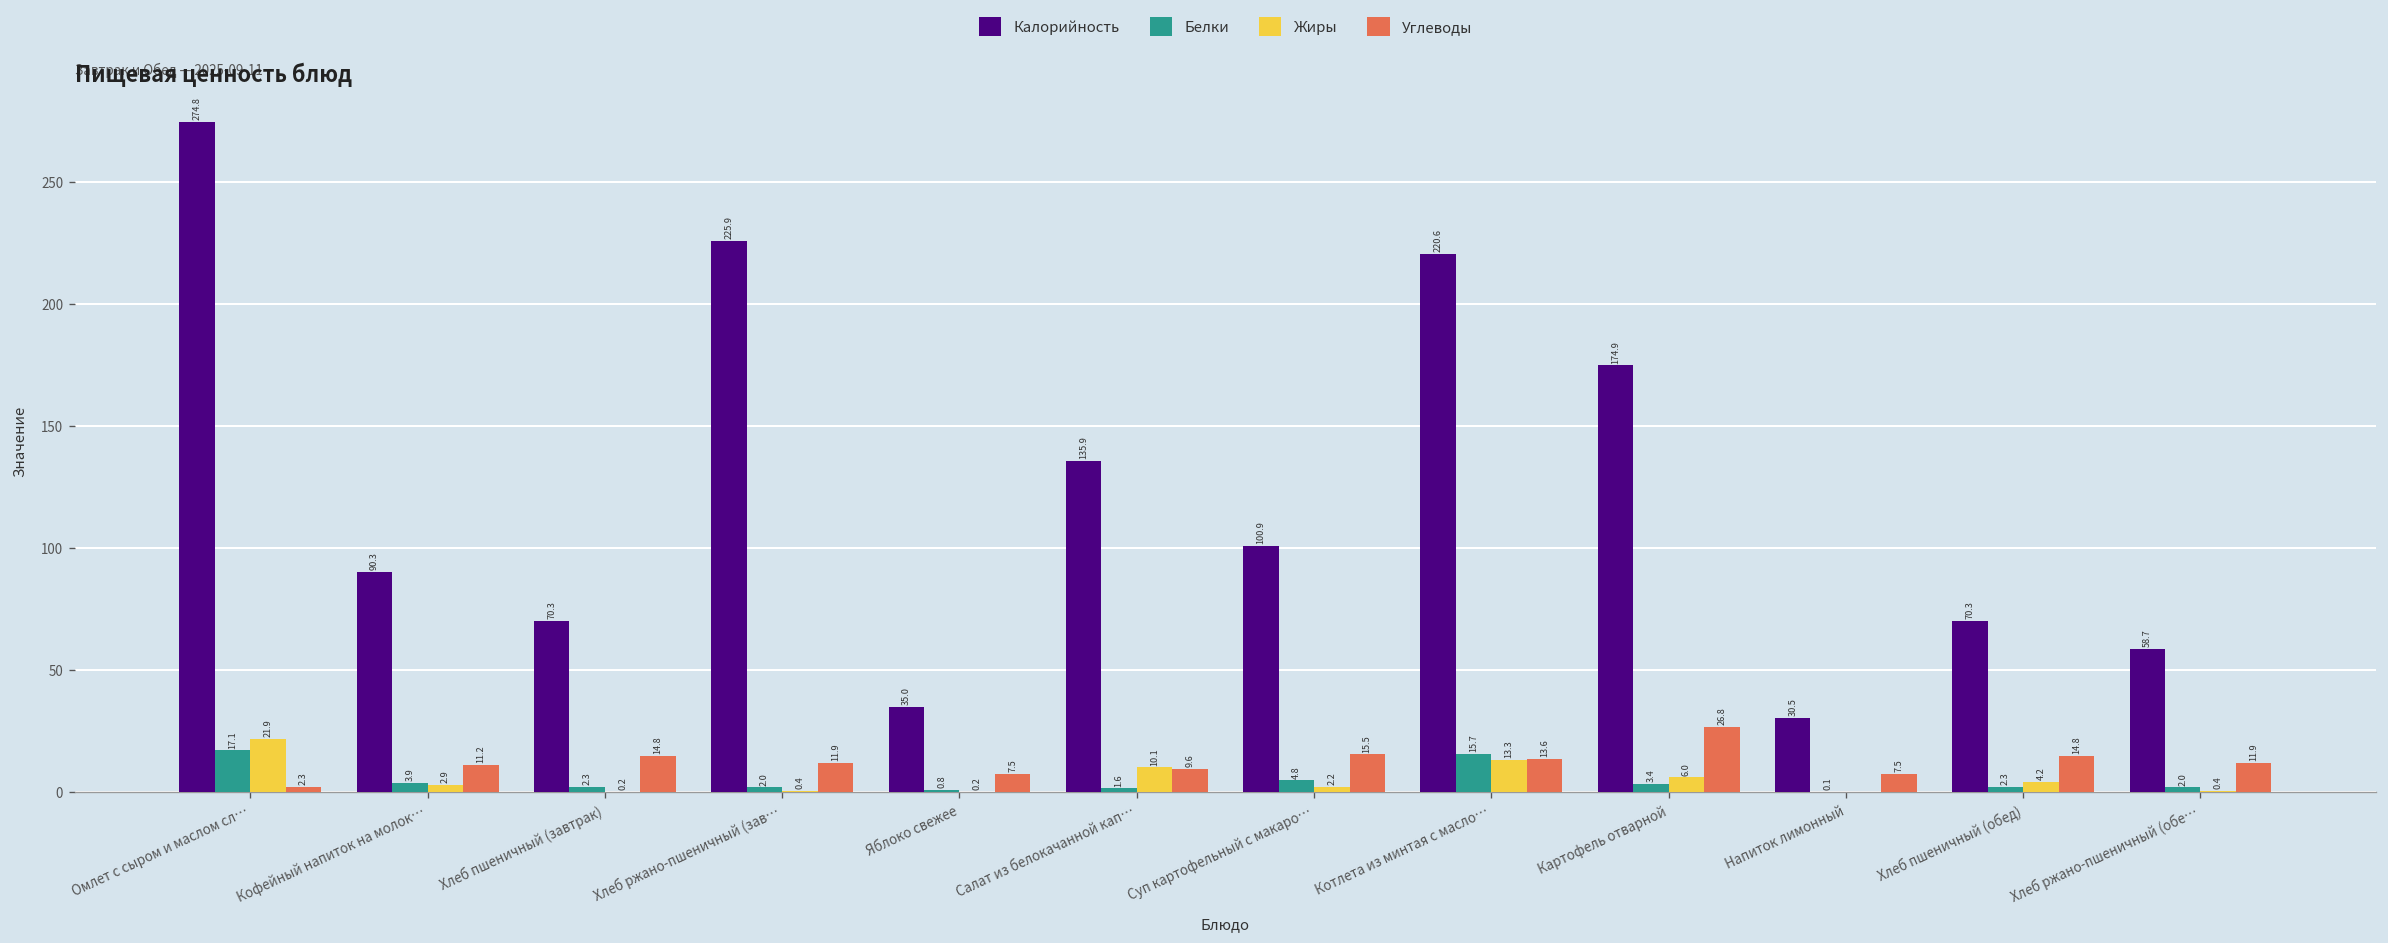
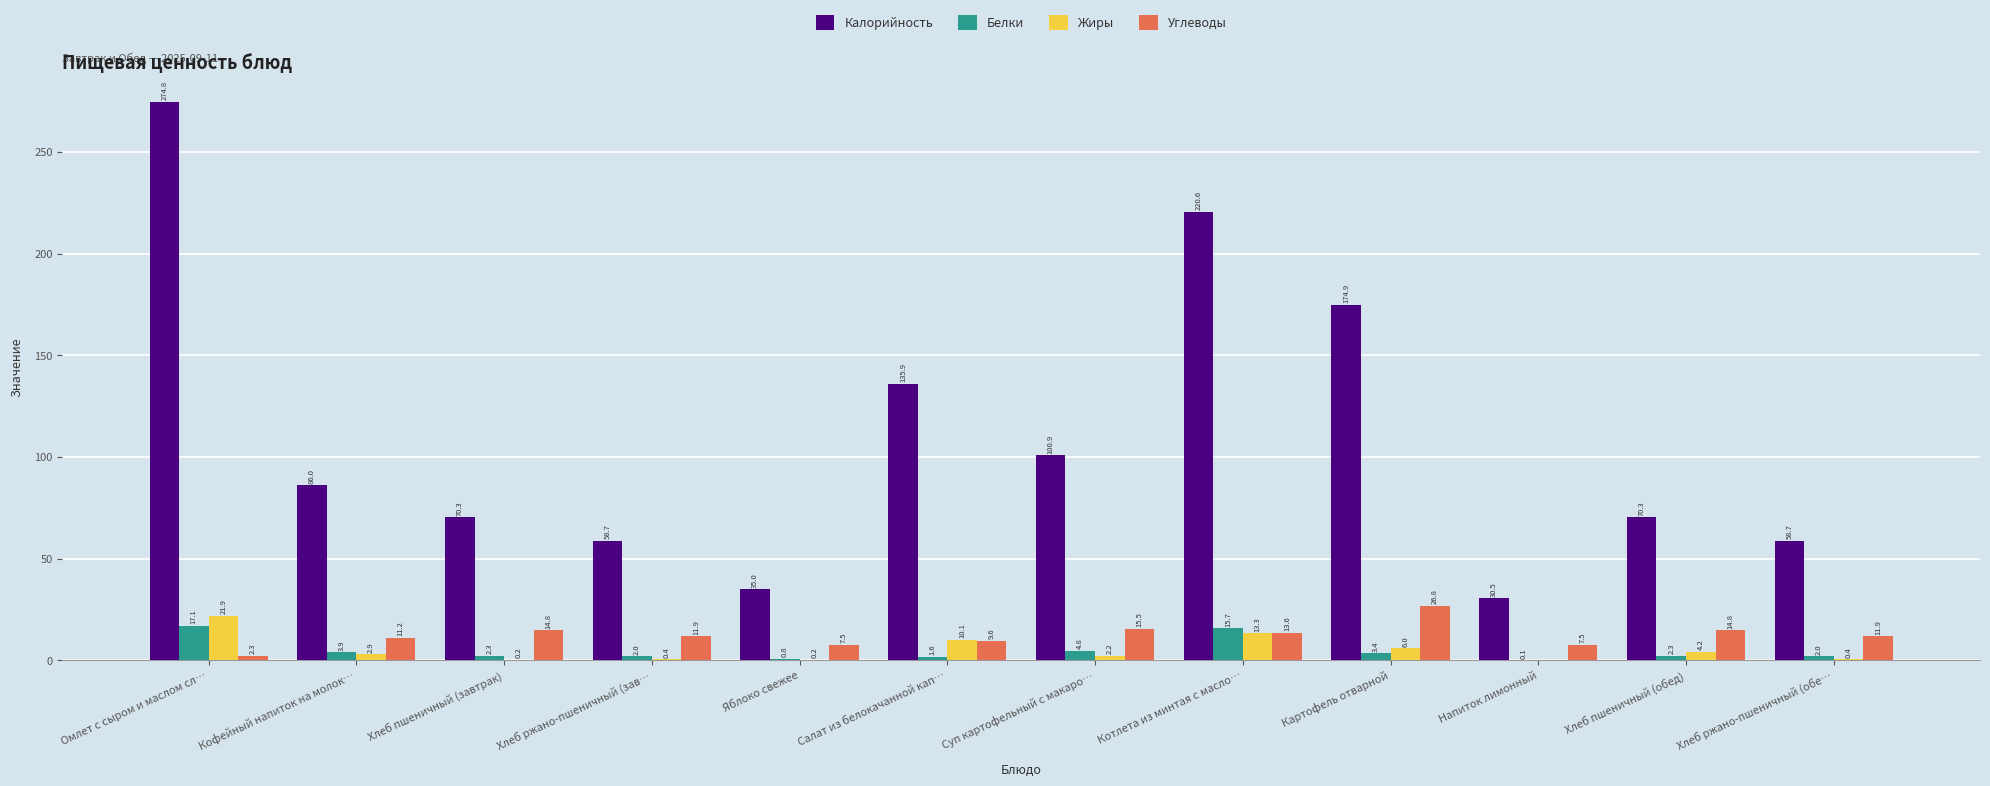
  {
    "Калорийность": {
      "Омлет с сыром и маслом сл…": 274.8,
-     "Кофейный напиток на молок…": 90.3,
+     "Кофейный напиток на молок…": 86.0,
      "Хлеб пшеничный (завтрак)": 70.3,
-     "Хлеб ржано-пшеничный (зав…": 225.9,
+     "Хлеб ржано-пшеничный (зав…": 58.7,
      "Яблоко свежее": 35.0,
      "Салат из белокачанной кап…": 135.9,
      "Суп картофельный с макаро…": 100.9,
      "Котлета из минтая с масло…": 220.6,
      "Картофель отварной": 174.9,
      "Напиток лимонный": 30.5,
      "Хлеб пшеничный (обед)": 70.3,
      "Хлеб ржано-пшеничный (обе…": 58.7
    },
    "Белки": {
      "Омлет с сыром и маслом сл…": 17.1,
      "Кофейный напиток на молок…": 3.9,
      "Хлеб пшеничный (завтрак)": 2.3,
      "Хлеб ржано-пшеничный (зав…": 2.0,
      "Яблоко свежее": 0.8,
      "Салат из белокачанной кап…": 1.6,
      "Суп картофельный с макаро…": 4.8,
      "Котлета из минтая с масло…": 15.7,
      "Картофель отварной": 3.4,
      "Напиток лимонный": 0.1,
      "Хлеб пшеничный (обед)": 2.3,
      "Хлеб ржано-пшеничный (обе…": 2.0
    },
    "Жиры": {
      "Омлет с сыром и маслом сл…": 21.9,
      "Кофейный напиток на молок…": 2.9,
      "Хлеб пшеничный (завтрак)": 0.2,
      "Хлеб ржано-пшеничный (зав…": 0.4,
      "Яблоко свежее": 0.2,
      "Салат из белокачанной кап…": 10.1,
      "Суп картофельный с макаро…": 2.2,
      "Котлета из минтая с масло…": 13.3,
      "Картофель отварной": 6.0,
      "Хлеб пшеничный (обед)": 4.2,
      "Хлеб ржано-пшеничный (обе…": 0.4
    },
    "Углеводы": {
      "Омлет с сыром и маслом сл…": 2.3,
      "Кофейный напиток на молок…": 11.2,
      "Хлеб пшеничный (завтрак)": 14.8,
      "Хлеб ржано-пшеничный (зав…": 11.9,
      "Яблоко свежее": 7.5,
      "Салат из белокачанной кап…": 9.6,
      "Суп картофельный с макаро…": 15.5,
      "Котлета из минтая с масло…": 13.6,
      "Картофель отварной": 26.8,
      "Напиток лимонный": 7.5,
      "Хлеб пшеничный (обед)": 14.8,
      "Хлеб ржано-пшеничный (обе…": 11.9
    }
  }
